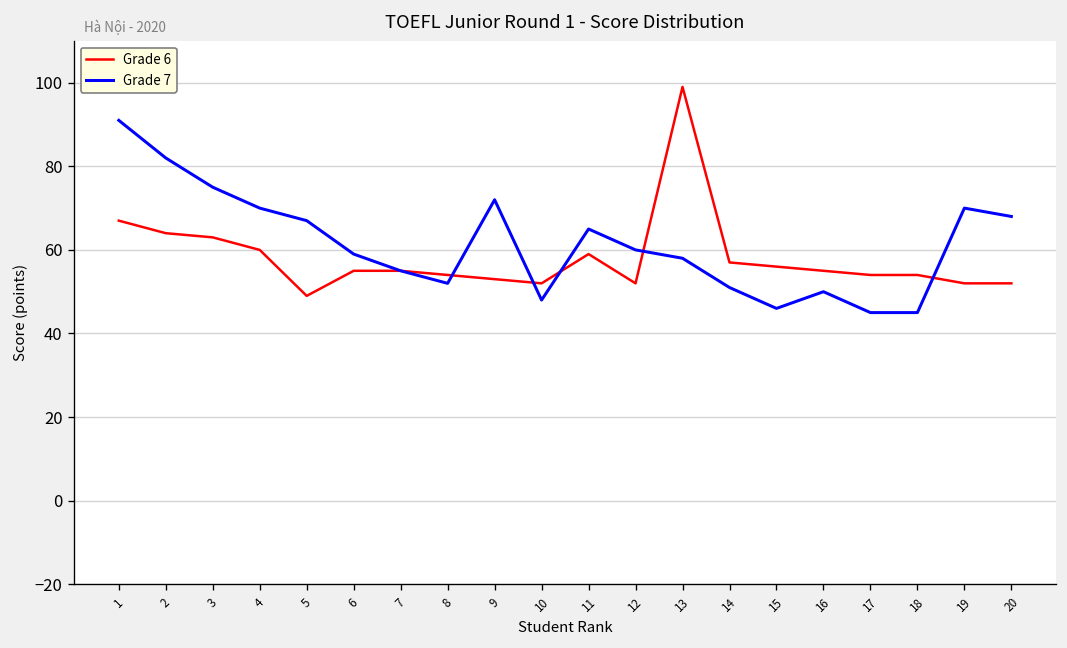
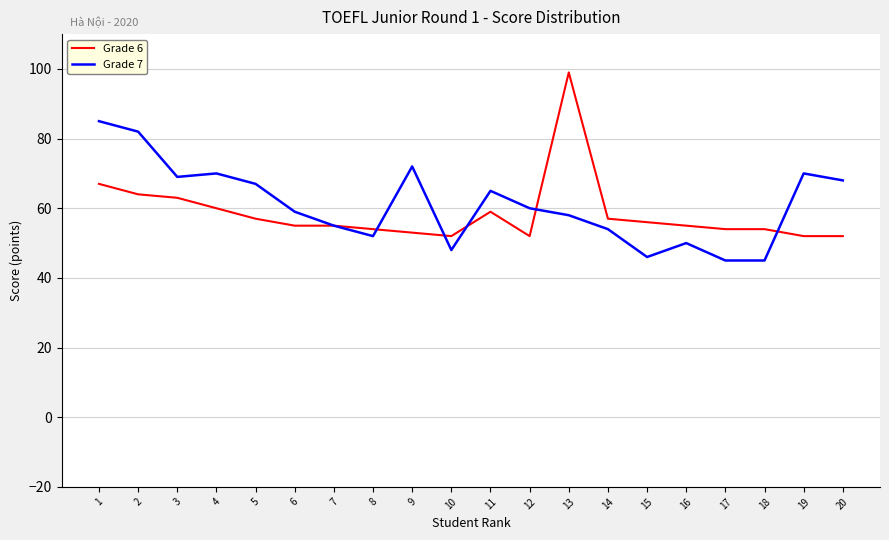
  {
    "Grade 6": {
      "1": 67,
      "2": 64,
      "3": 63,
      "4": 60,
-     "5": 49,
+     "5": 57,
      "6": 55,
      "8": 54,
      "9": 53,
      "10": 52,
      "11": 59,
      "12": 52,
      "13": 99,
      "14": 57,
      "15": 56,
      "16": 55,
      "17": 54,
      "18": 54,
      "19": 52,
      "20": 52
    },
    "Grade 7": {
-     "1": 91,
+     "1": 85,
      "2": 82,
-     "3": 75,
+     "3": 69,
      "4": 70,
      "5": 67,
      "6": 59,
      "8": 52,
      "9": 72,
      "10": 48,
      "11": 65,
      "12": 60,
      "13": 58,
-     "14": 51,
+     "14": 54,
      "15": 46,
      "16": 50,
      "17": 45,
      "18": 45,
      "19": 70,
      "20": 68
    }
  }
